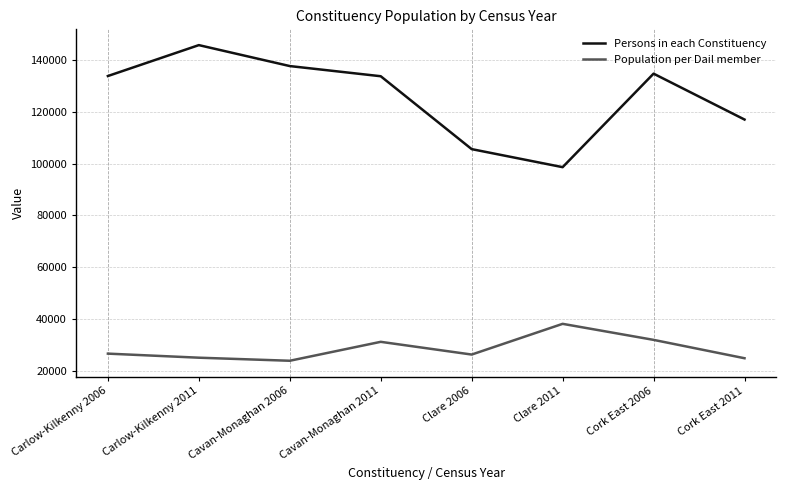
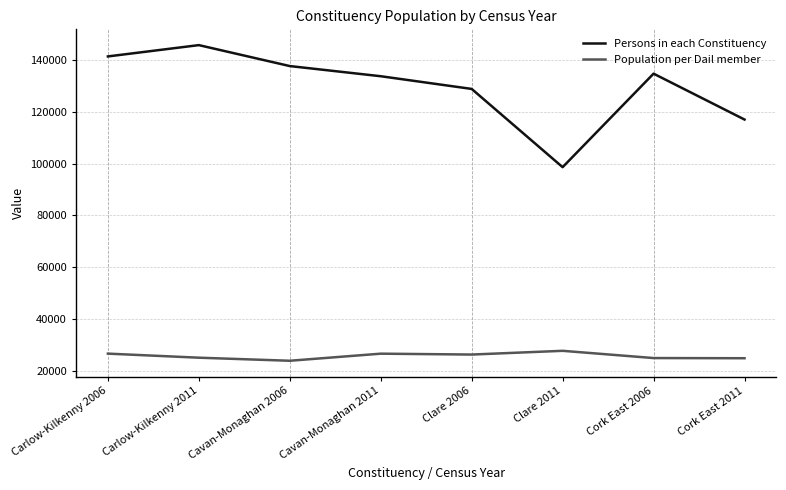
  {
    "Persons in each Constituency": {
-     "Carlow-Kilkenny 2006": 134000,
+     "Carlow-Kilkenny 2006": 141000,
      "Carlow-Kilkenny 2011": 146000,
      "Cavan-Monaghan 2006": 138000,
      "Cavan-Monaghan 2011": 134000,
-     "Clare 2006": 106000,
+     "Clare 2006": 129000,
      "Clare 2011": 99000,
      "Cork East 2006": 135000,
      "Cork East 2011": 117000
    },
    "Population per Dail member": {
      "Carlow-Kilkenny 2006": 27000,
      "Carlow-Kilkenny 2011": 25000,
      "Cavan-Monaghan 2006": 24000,
-     "Cavan-Monaghan 2011": 31000,
+     "Cavan-Monaghan 2011": 27000,
      "Clare 2006": 26000,
-     "Clare 2011": 38000,
-     "Cork East 2006": 32000,
+     "Clare 2011": 28000,
+     "Cork East 2006": 25000,
      "Cork East 2011": 25000
    }
  }
